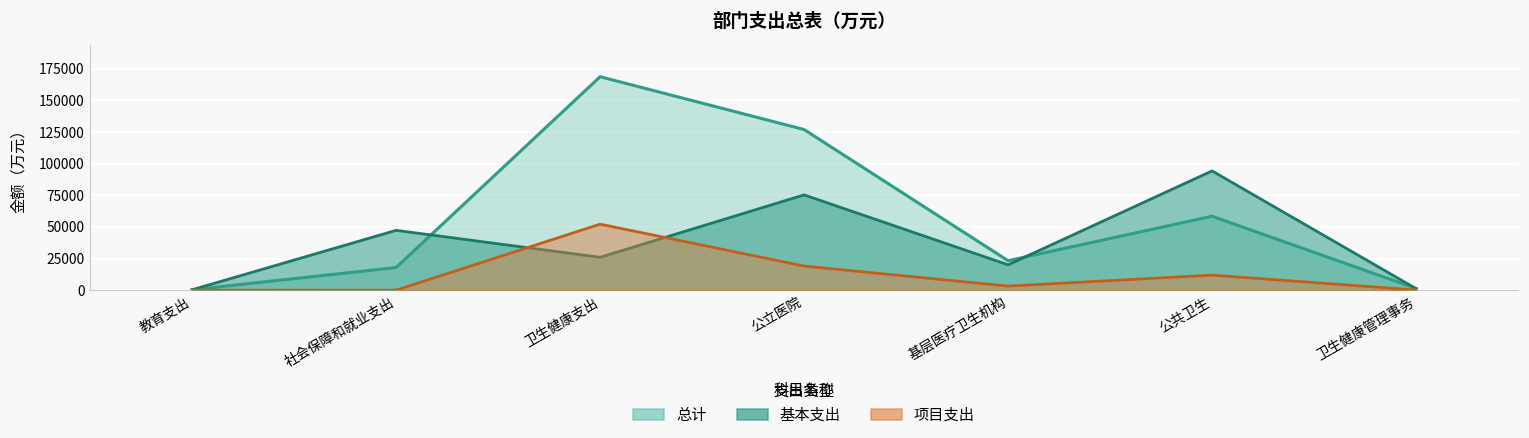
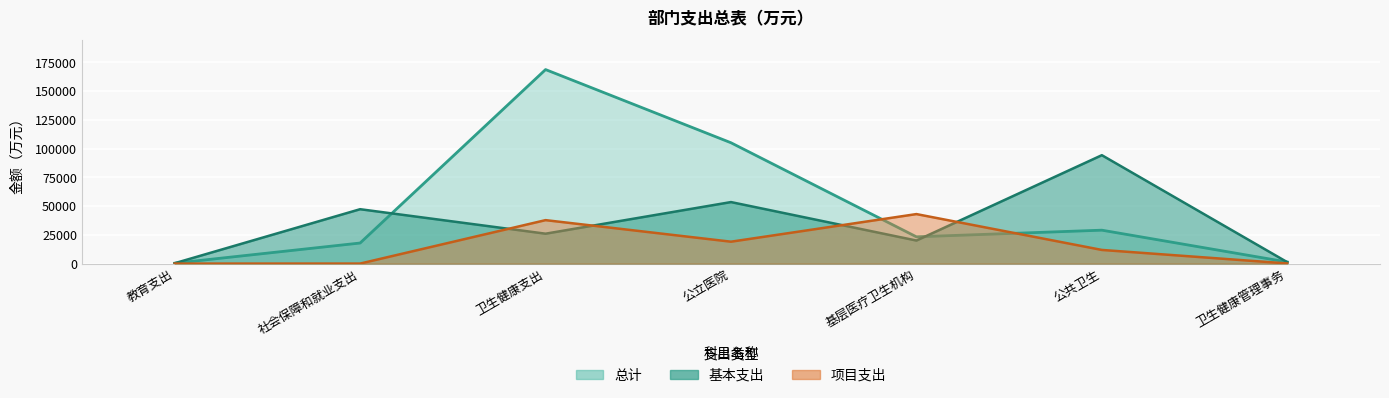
  {
    "总计": {
      "社会保障和就业支出": 18000,
      "卫生健康支出": 169000,
-     "公立医院": 127000,
+     "公立医院": 105000,
      "基层医疗卫生机构": 23000,
-     "公共卫生": 58000
+     "公共卫生": 29000
    },
    "基本支出": {
      "社会保障和就业支出": 47000,
      "卫生健康支出": 26000,
-     "公立医院": 75000,
+     "公立医院": 53000,
      "基层医疗卫生机构": 20000,
      "公共卫生": 94000
    },
    "项目支出": {
      "社会保障和就业支出": 0,
-     "卫生健康支出": 52000,
+     "卫生健康支出": 38000,
      "公立医院": 19000,
-     "基层医疗卫生机构": 3000,
+     "基层医疗卫生机构": 43000,
      "公共卫生": 12000
    }
  }
